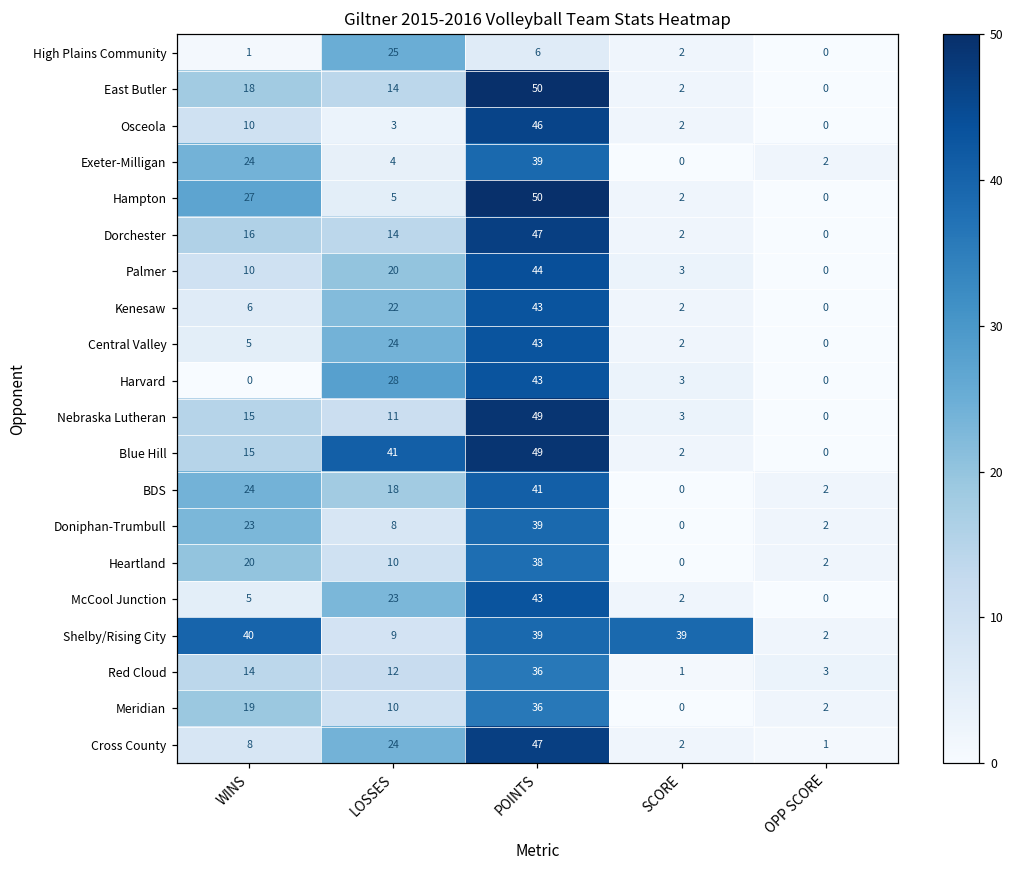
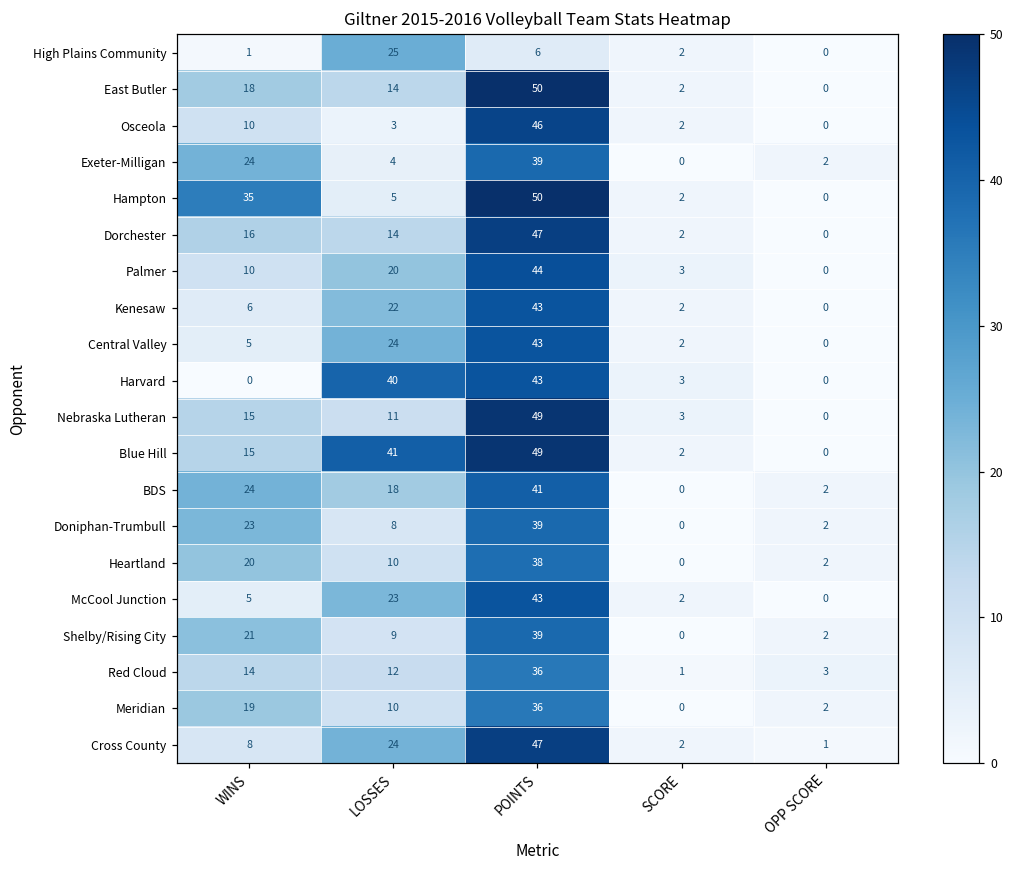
  {
    "High Plains Community": {
      "WINS": 1,
      "LOSSES": 25,
      "POINTS": 6,
      "SCORE": 2,
      "OPP SCORE": 0
    },
    "East Butler": {
      "WINS": 18,
      "LOSSES": 14,
      "POINTS": 50,
      "SCORE": 2,
      "OPP SCORE": 0
    },
    "Osceola": {
      "WINS": 10,
      "LOSSES": 3,
      "POINTS": 46,
      "SCORE": 2,
      "OPP SCORE": 0
    },
    "Exeter-Milligan": {
      "WINS": 24,
      "LOSSES": 4,
      "POINTS": 39,
      "SCORE": 0,
      "OPP SCORE": 2
    },
    "Hampton": {
-     "WINS": 27,
+     "WINS": 35,
      "LOSSES": 5,
      "POINTS": 50,
      "SCORE": 2,
      "OPP SCORE": 0
    },
    "Dorchester": {
      "WINS": 16,
      "LOSSES": 14,
      "POINTS": 47,
      "SCORE": 2,
      "OPP SCORE": 0
    },
    "Palmer": {
      "WINS": 10,
      "LOSSES": 20,
      "POINTS": 44,
      "SCORE": 3,
      "OPP SCORE": 0
    },
    "Kenesaw": {
      "WINS": 6,
      "LOSSES": 22,
      "POINTS": 43,
      "SCORE": 2,
      "OPP SCORE": 0
    },
    "Central Valley": {
      "WINS": 5,
      "LOSSES": 24,
      "POINTS": 43,
      "SCORE": 2,
      "OPP SCORE": 0
    },
    "Harvard": {
      "WINS": 0,
-     "LOSSES": 28,
+     "LOSSES": 40,
      "POINTS": 43,
      "SCORE": 3,
      "OPP SCORE": 0
    },
    "Nebraska Lutheran": {
      "WINS": 15,
      "LOSSES": 11,
      "POINTS": 49,
      "SCORE": 3,
      "OPP SCORE": 0
    },
    "Blue Hill": {
      "WINS": 15,
      "LOSSES": 41,
      "POINTS": 49,
      "SCORE": 2,
      "OPP SCORE": 0
    },
    "BDS": {
      "WINS": 24,
      "LOSSES": 18,
      "POINTS": 41,
      "SCORE": 0,
      "OPP SCORE": 2
    },
    "Doniphan-Trumbull": {
      "WINS": 23,
      "LOSSES": 8,
      "POINTS": 39,
      "SCORE": 0,
      "OPP SCORE": 2
    },
    "Heartland": {
      "WINS": 20,
      "LOSSES": 10,
      "POINTS": 38,
      "SCORE": 0,
      "OPP SCORE": 2
    },
    "McCool Junction": {
      "WINS": 5,
      "LOSSES": 23,
      "POINTS": 43,
      "SCORE": 2,
      "OPP SCORE": 0
    },
    "Shelby/Rising City": {
-     "WINS": 40,
+     "WINS": 21,
      "LOSSES": 9,
      "POINTS": 39,
-     "SCORE": 39,
+     "SCORE": 0,
      "OPP SCORE": 2
    },
    "Red Cloud": {
      "WINS": 14,
      "LOSSES": 12,
      "POINTS": 36,
      "SCORE": 1,
      "OPP SCORE": 3
    },
    "Meridian": {
      "WINS": 19,
      "LOSSES": 10,
      "POINTS": 36,
      "SCORE": 0,
      "OPP SCORE": 2
    },
    "Cross County": {
      "WINS": 8,
      "LOSSES": 24,
      "POINTS": 47,
      "SCORE": 2,
      "OPP SCORE": 1
    }
  }
